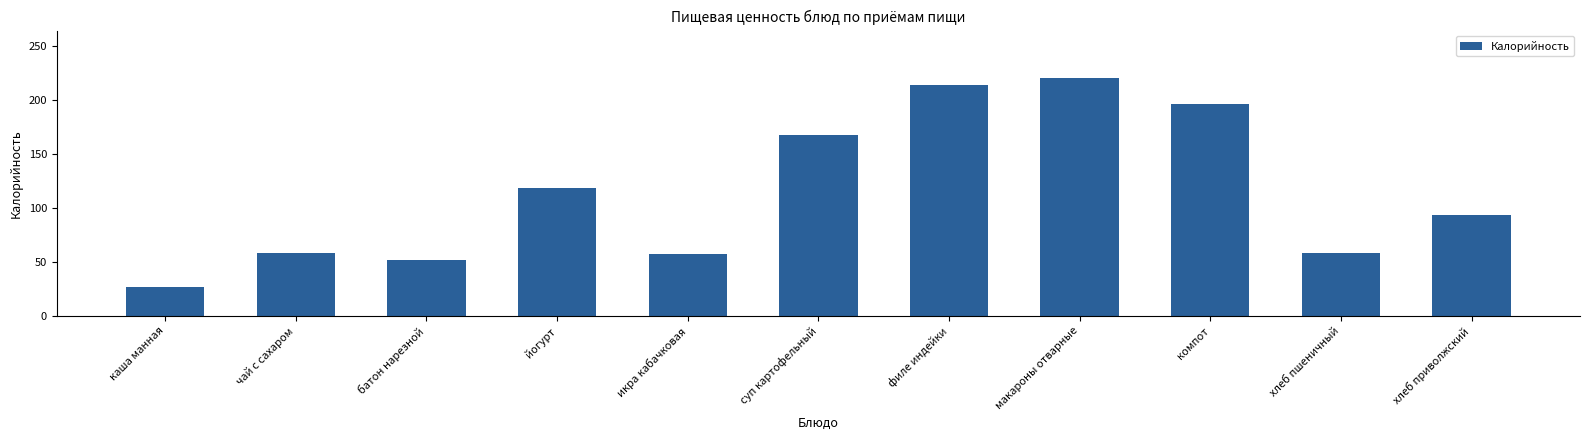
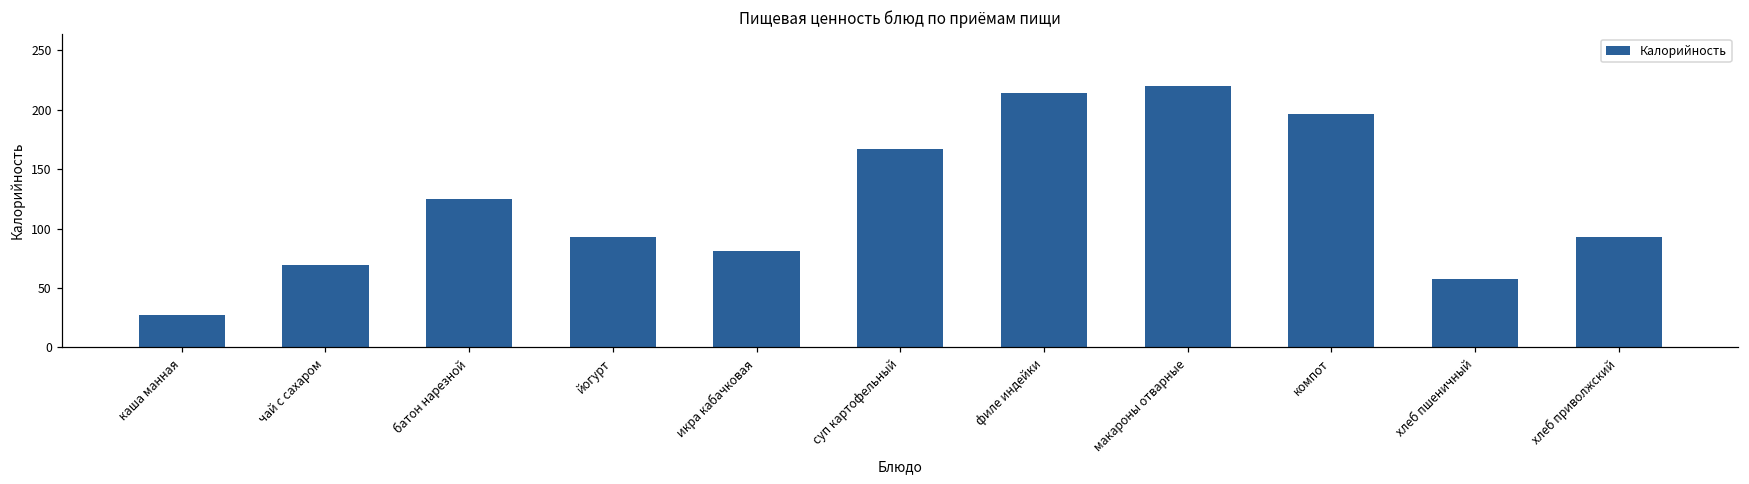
  {
    "каша манная": 27,
-   "чай с сахаром": 58,
-   "батон нарезной": 52,
-   "йогурт": 118,
-   "икра кабачковая": 57,
+   "чай с сахаром": 69,
+   "батон нарезной": 125,
+   "йогурт": 93,
+   "икра кабачковая": 81,
    "суп картофельный": 167,
    "филе индейки": 214,
    "макароны отварные": 220,
    "компот": 196,
    "хлеб пшеничный": 58,
    "хлеб приволжский": 93
  }
